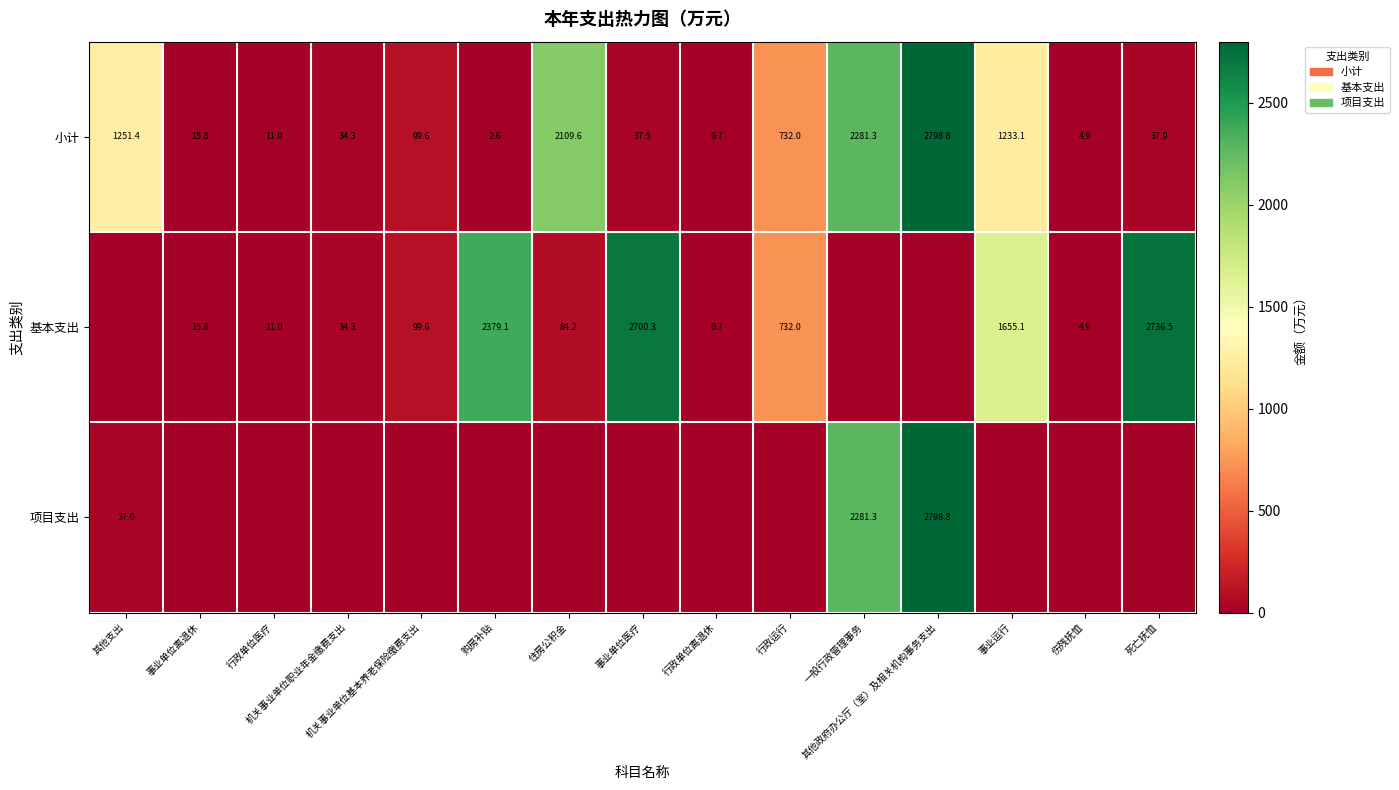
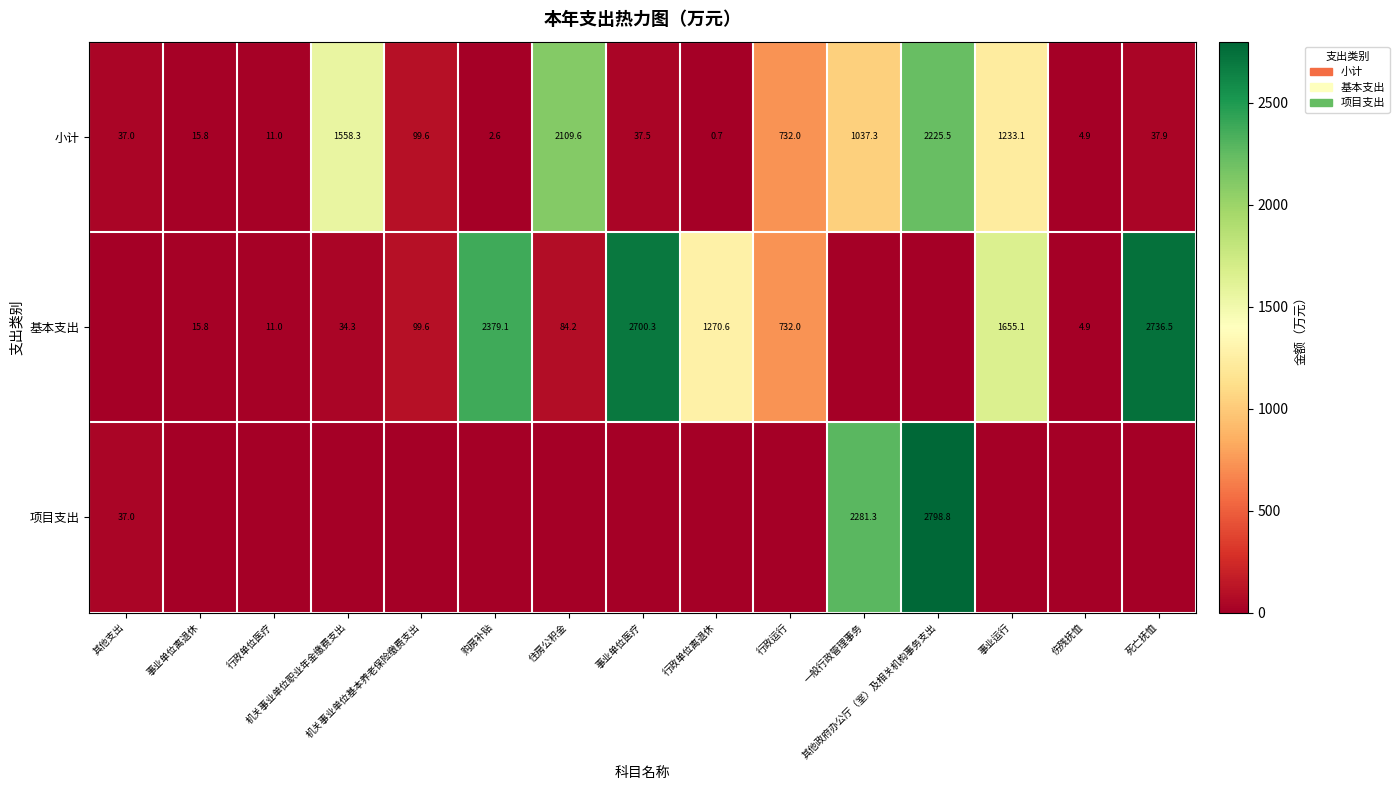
  {
    "小计": {
-     "其他支出": 1251.4,
+     "其他支出": 37.0,
      "事业单位离退休": 15.8,
      "行政单位医疗": 11.0,
-     "机关事业单位职业年金缴费支出": 34.3,
+     "机关事业单位职业年金缴费支出": 1558.3,
      "机关事业单位基本养老保险缴费支出": 99.6,
      "购房补贴": 2.6,
      "住房公积金": 2109.6,
      "事业单位医疗": 37.5,
      "行政单位离退休": 0.7,
      "行政运行": 732.0,
-     "一般行政管理事务": 2281.3,
-     "其他政府办公厅（室）及相关机构事务支出": 2798.8,
+     "一般行政管理事务": 1037.3,
+     "其他政府办公厅（室）及相关机构事务支出": 2225.5,
      "事业运行": 1233.1,
      "伤残抚恤": 4.9,
      "死亡抚恤": 37.9
    },
    "基本支出": {
      "事业单位离退休": 15.8,
      "行政单位医疗": 11.0,
      "机关事业单位职业年金缴费支出": 34.3,
      "机关事业单位基本养老保险缴费支出": 99.6,
      "购房补贴": 2379.1,
      "住房公积金": 84.2,
      "事业单位医疗": 2700.3,
-     "行政单位离退休": 0.7,
+     "行政单位离退休": 1270.6,
      "行政运行": 732.0,
      "事业运行": 1655.1,
      "伤残抚恤": 4.9,
      "死亡抚恤": 2736.5
    },
    "项目支出": {
      "其他支出": 37.0,
      "一般行政管理事务": 2281.3,
      "其他政府办公厅（室）及相关机构事务支出": 2798.8
    }
  }
